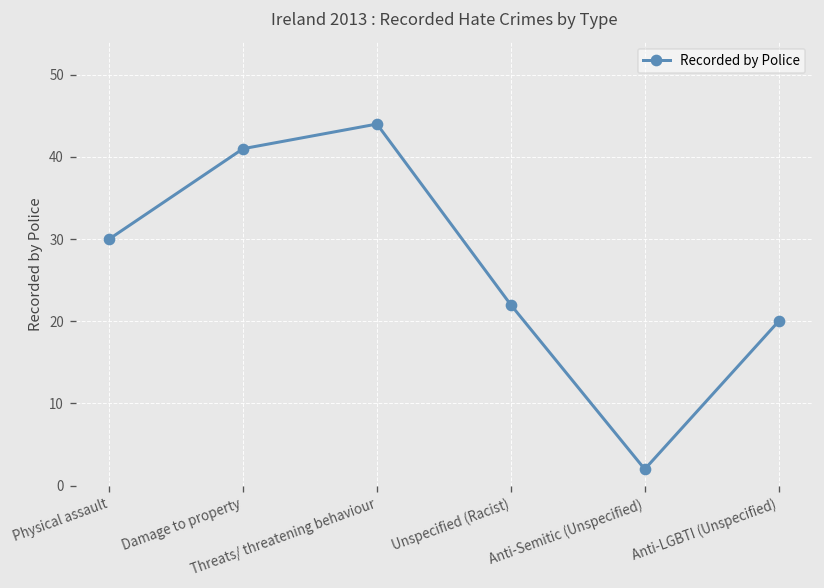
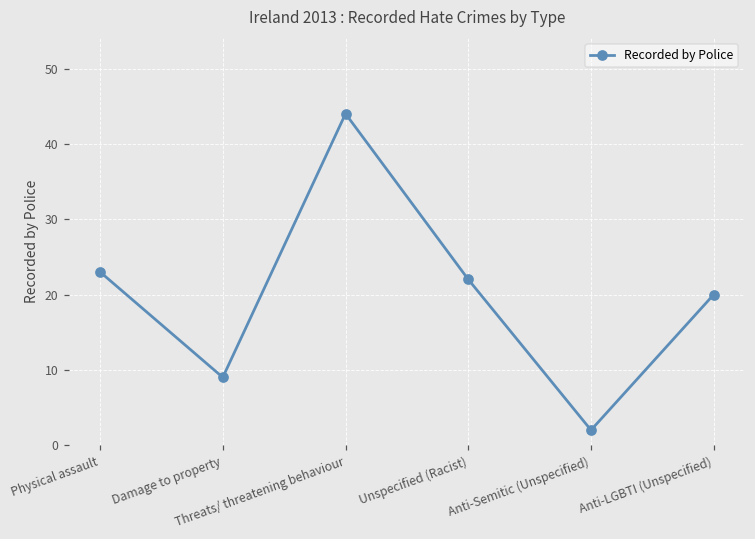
  {
-   "Physical assault": 30,
-   "Damage to property": 41,
+   "Physical assault": 23,
+   "Damage to property": 9,
    "Threats/ threatening behaviour": 44,
    "Unspecified (Racist)": 22,
    "Anti-Semitic (Unspecified)": 2,
    "Anti-LGBTI (Unspecified)": 20
  }
